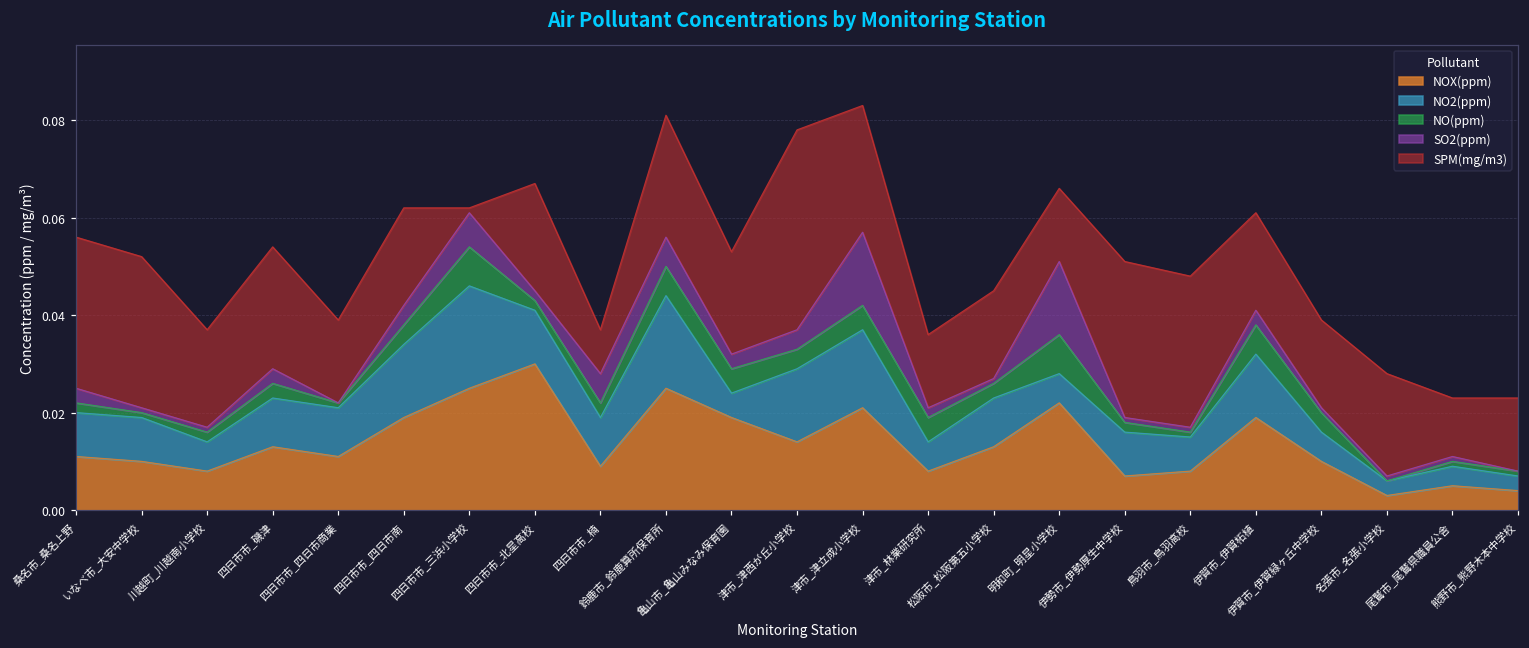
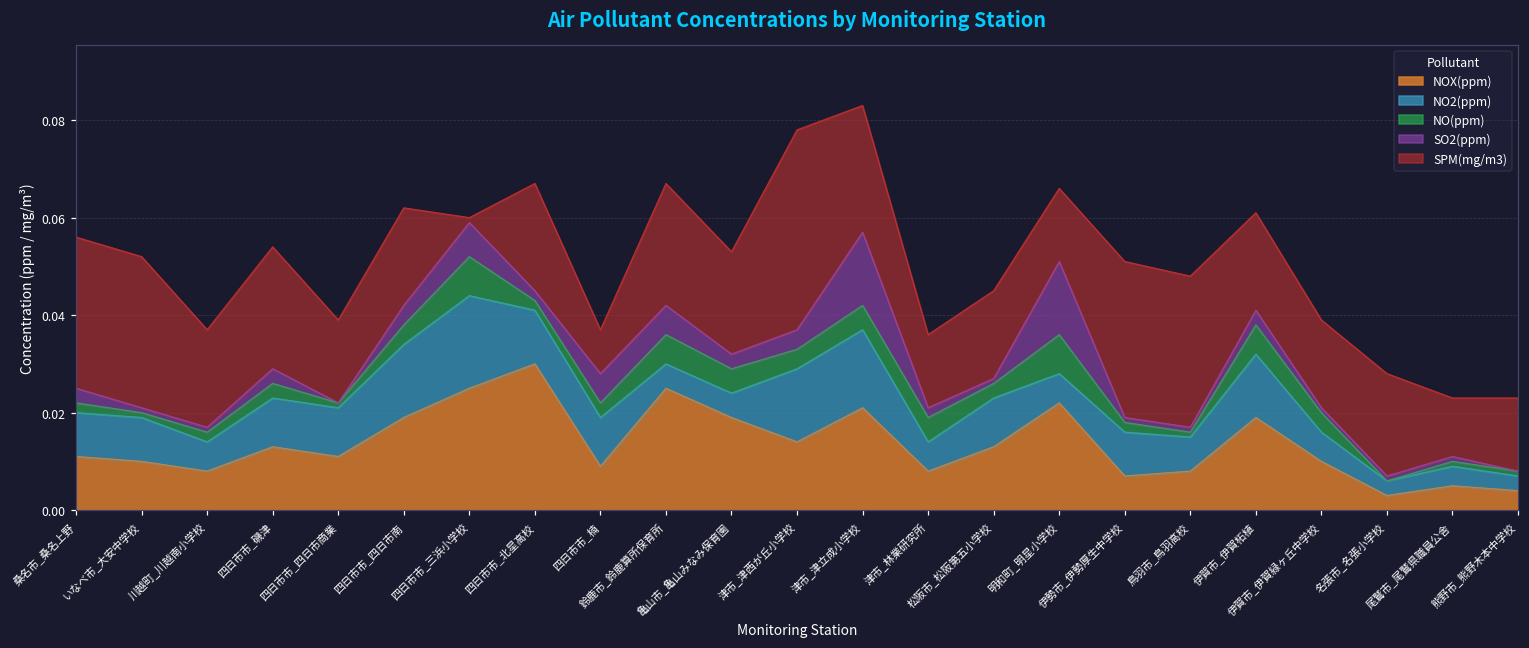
  {
    "NOX(ppm)": {
      "桑名市_桑名上野": 0.011,
      "いなべ市_大安中学校": 0.010,
      "川越町_川越南小学校": 0.008,
      "四日市市_磯津": 0.013,
      "四日市市_四日市商業": 0.011,
      "四日市市_四日市南": 0.019,
      "四日市市_三浜小学校": 0.025,
      "四日市市_北星高校": 0.030,
      "四日市市_楠": 0.009,
      "鈴鹿市_鈴鹿算所保育所": 0.025,
      "亀山市_亀山みなみ保育園": 0.019,
      "津市_津西が丘小学校": 0.014,
      "津市_津立成小学校": 0.021,
      "津市_林業研究所": 0.008,
      "松阪市_松阪第五小学校": 0.013,
      "明和町_明星小学校": 0.022,
      "伊勢市_伊勢厚生中学校": 0.007,
      "鳥羽市_鳥羽高校": 0.008,
      "伊賀市_伊賀柘植": 0.019,
      "伊賀市_伊賀緑ヶ丘中学校": 0.010,
      "名張市_名張小学校": 0.003,
      "尾鷲市_尾鷲県職員公舎": 0.005,
      "熊野市_熊野木本中学校": 0.004
    },
    "NO2(ppm)": {
      "桑名市_桑名上野": 0.009,
      "いなべ市_大安中学校": 0.009,
      "川越町_川越南小学校": 0.006,
      "四日市市_磯津": 0.010,
      "四日市市_四日市商業": 0.010,
      "四日市市_四日市南": 0.015,
-     "四日市市_三浜小学校": 0.021,
+     "四日市市_三浜小学校": 0.019,
      "四日市市_北星高校": 0.011,
      "四日市市_楠": 0.010,
-     "鈴鹿市_鈴鹿算所保育所": 0.019,
+     "鈴鹿市_鈴鹿算所保育所": 0.005,
      "亀山市_亀山みなみ保育園": 0.005,
      "津市_津西が丘小学校": 0.015,
      "津市_津立成小学校": 0.016,
      "津市_林業研究所": 0.006,
      "松阪市_松阪第五小学校": 0.010,
      "明和町_明星小学校": 0.006,
      "伊勢市_伊勢厚生中学校": 0.009,
      "鳥羽市_鳥羽高校": 0.007,
      "伊賀市_伊賀柘植": 0.013,
      "伊賀市_伊賀緑ヶ丘中学校": 0.006,
      "尾鷲市_尾鷲県職員公舎": 0.004,
      "熊野市_熊野木本中学校": 0.003
    },
    "NO(ppm)": {
      "桑名市_桑名上野": 0.002,
      "いなべ市_大安中学校": 0.001,
      "川越町_川越南小学校": 0.002,
      "四日市市_磯津": 0.003,
      "四日市市_四日市南": 0.004,
      "四日市市_三浜小学校": 0.008,
      "四日市市_北星高校": 0.002,
      "四日市市_楠": 0.003,
      "鈴鹿市_鈴鹿算所保育所": 0.006,
      "亀山市_亀山みなみ保育園": 0.005,
      "津市_津西が丘小学校": 0.004,
      "津市_津立成小学校": 0.005,
      "津市_林業研究所": 0.005,
      "松阪市_松阪第五小学校": 0.003,
      "明和町_明星小学校": 0.008,
      "伊勢市_伊勢厚生中学校": 0.002,
      "鳥羽市_鳥羽高校": 0.001,
      "伊賀市_伊賀柘植": 0.006,
      "伊賀市_伊賀緑ヶ丘中学校": 0.004,
      "尾鷲市_尾鷲県職員公舎": 0.001
    },
    "SO2(ppm)": {
      "桑名市_桑名上野": 0.003,
      "いなべ市_大安中学校": 0.001,
      "川越町_川越南小学校": 0.001,
      "四日市市_磯津": 0.003,
      "四日市市_四日市南": 0.004,
      "四日市市_三浜小学校": 0.007,
      "四日市市_北星高校": 0.002,
      "四日市市_楠": 0.006,
      "鈴鹿市_鈴鹿算所保育所": 0.006,
      "亀山市_亀山みなみ保育園": 0.003,
      "津市_津西が丘小学校": 0.004,
      "津市_津立成小学校": 0.015,
      "津市_林業研究所": 0.002,
      "松阪市_松阪第五小学校": 0.001,
      "明和町_明星小学校": 0.015,
      "伊勢市_伊勢厚生中学校": 0.001,
      "鳥羽市_鳥羽高校": 0.001,
      "伊賀市_伊賀柘植": 0.003,
      "伊賀市_伊賀緑ヶ丘中学校": 0.001,
      "名張市_名張小学校": 0.001,
      "尾鷲市_尾鷲県職員公舎": 0.001
    },
    "SPM(mg/m3)": {
      "桑名市_桑名上野": 0.031,
      "いなべ市_大安中学校": 0.031,
      "川越町_川越南小学校": 0.020,
      "四日市市_磯津": 0.025,
      "四日市市_四日市商業": 0.017,
      "四日市市_四日市南": 0.020,
      "四日市市_三浜小学校": 0.001,
      "四日市市_北星高校": 0.022,
      "四日市市_楠": 0.009,
      "鈴鹿市_鈴鹿算所保育所": 0.025,
      "亀山市_亀山みなみ保育園": 0.021,
      "津市_津西が丘小学校": 0.041,
      "津市_津立成小学校": 0.026,
      "津市_林業研究所": 0.015,
      "松阪市_松阪第五小学校": 0.018,
      "明和町_明星小学校": 0.015,
      "伊勢市_伊勢厚生中学校": 0.032,
      "鳥羽市_鳥羽高校": 0.031,
      "伊賀市_伊賀柘植": 0.020,
      "伊賀市_伊賀緑ヶ丘中学校": 0.018,
      "名張市_名張小学校": 0.021,
      "尾鷲市_尾鷲県職員公舎": 0.012,
      "熊野市_熊野木本中学校": 0.015
    }
  }
